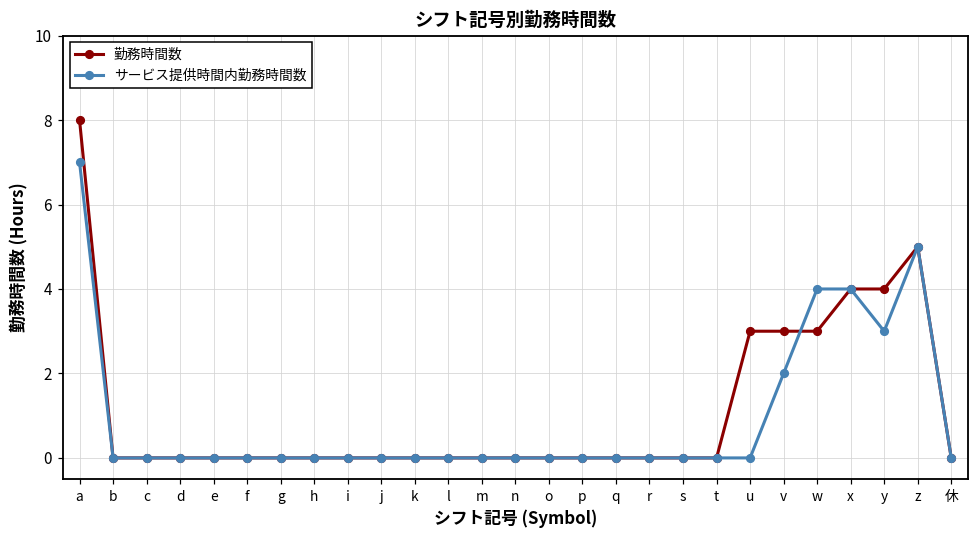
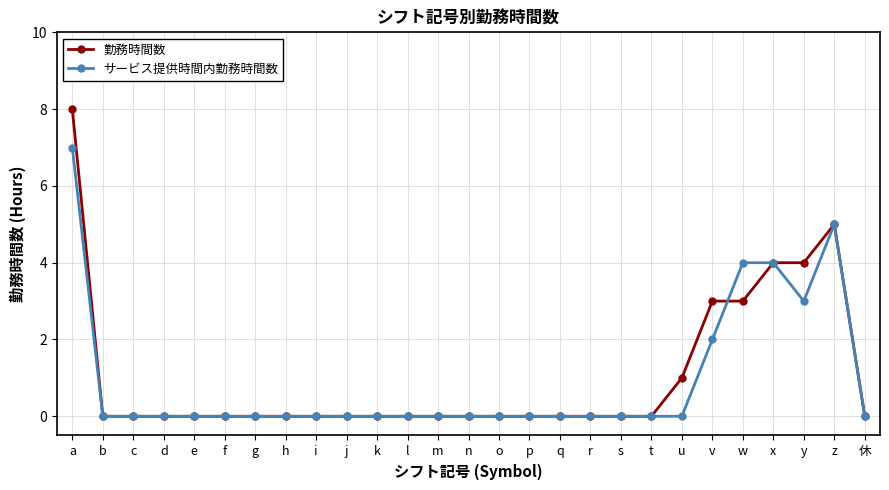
  {
    "勤務時間数": {
      "a": 8,
-     "u": 3,
+     "u": 1,
      "v": 3,
      "w": 3,
      "y": 4
    },
    "サービス提供時間内勤務時間数": {
      "a": 7,
      "u": 0,
      "v": 2,
      "w": 4,
      "y": 3
    }
  }
